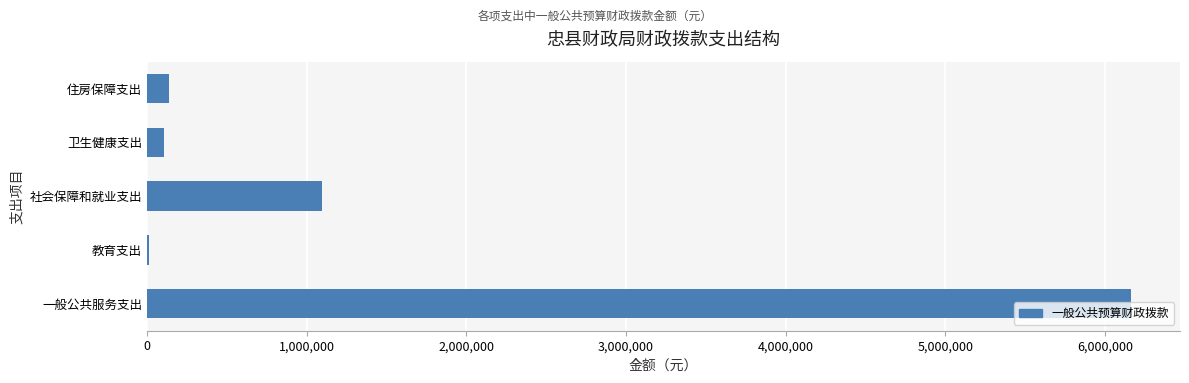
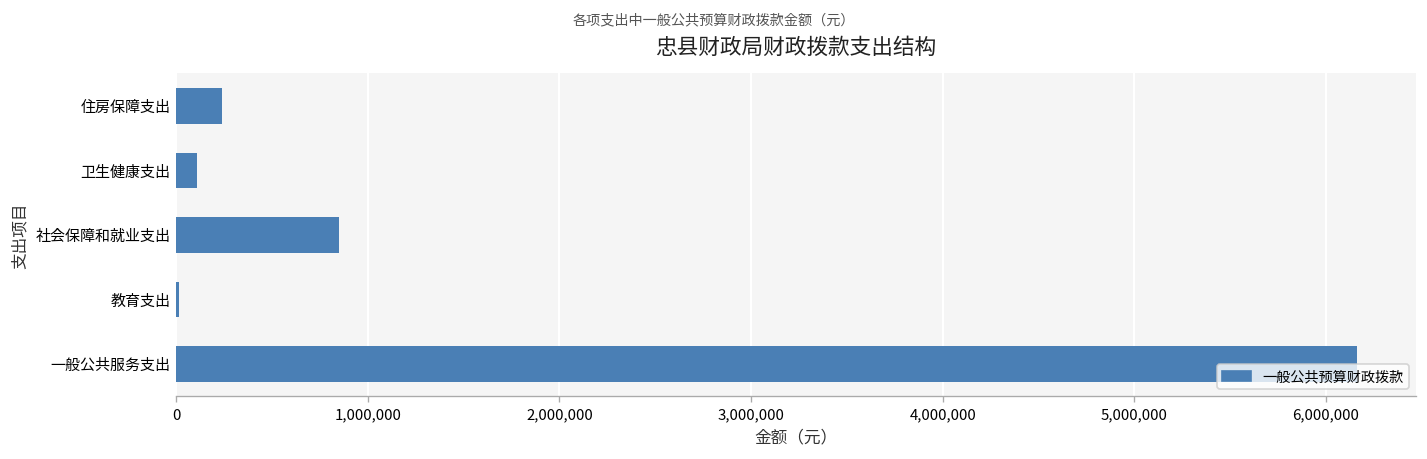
  {
-   "住房保障支出": "140,000",
+   "住房保障支出": "240,000",
    "卫生健康支出": "110,000",
-   "社会保障和就业支出": "1,100,000"
+   "社会保障和就业支出": "850,000"
  }
